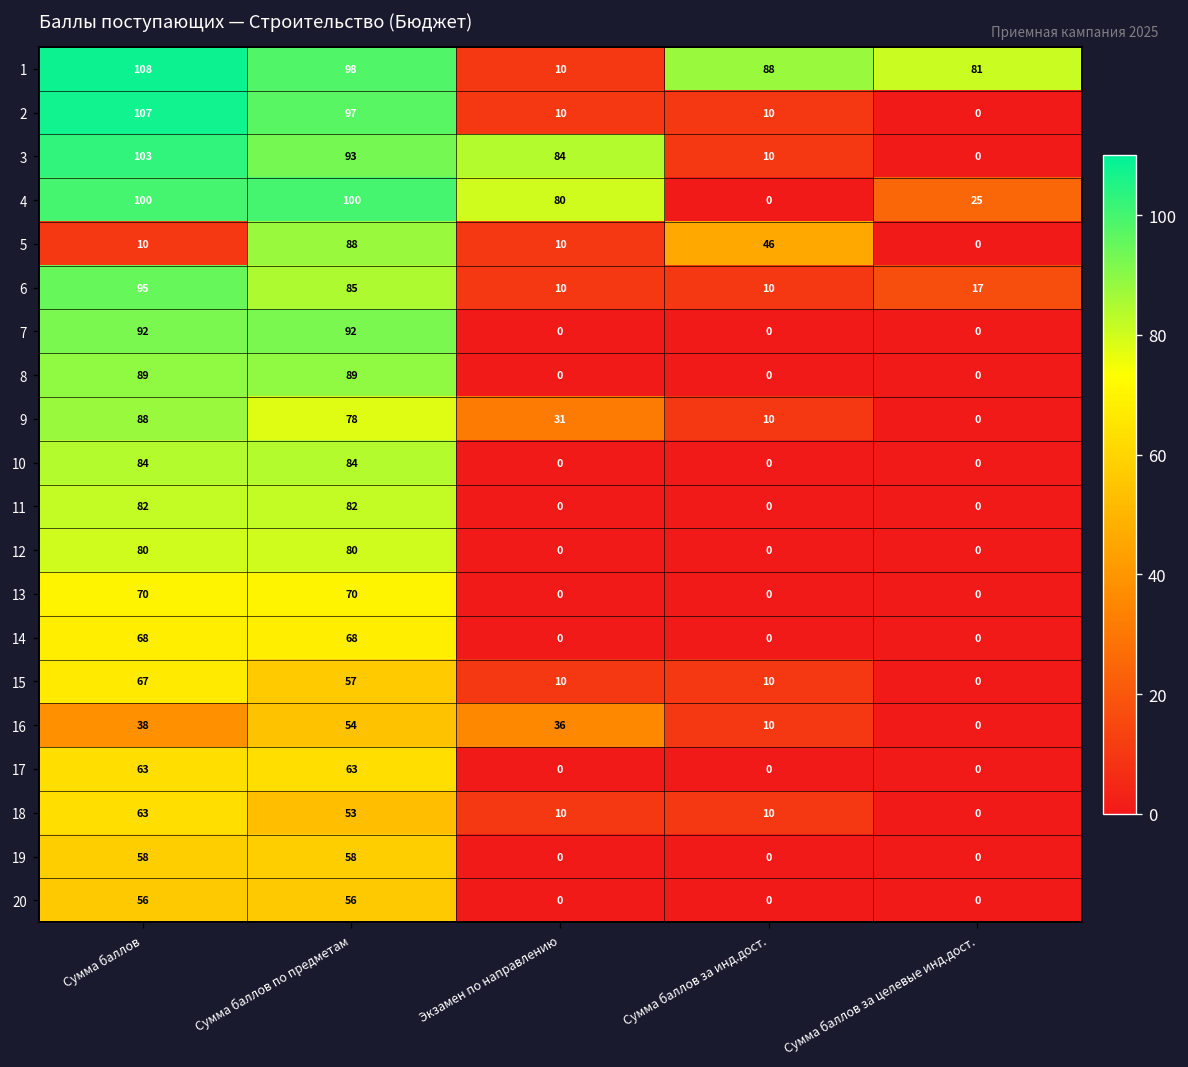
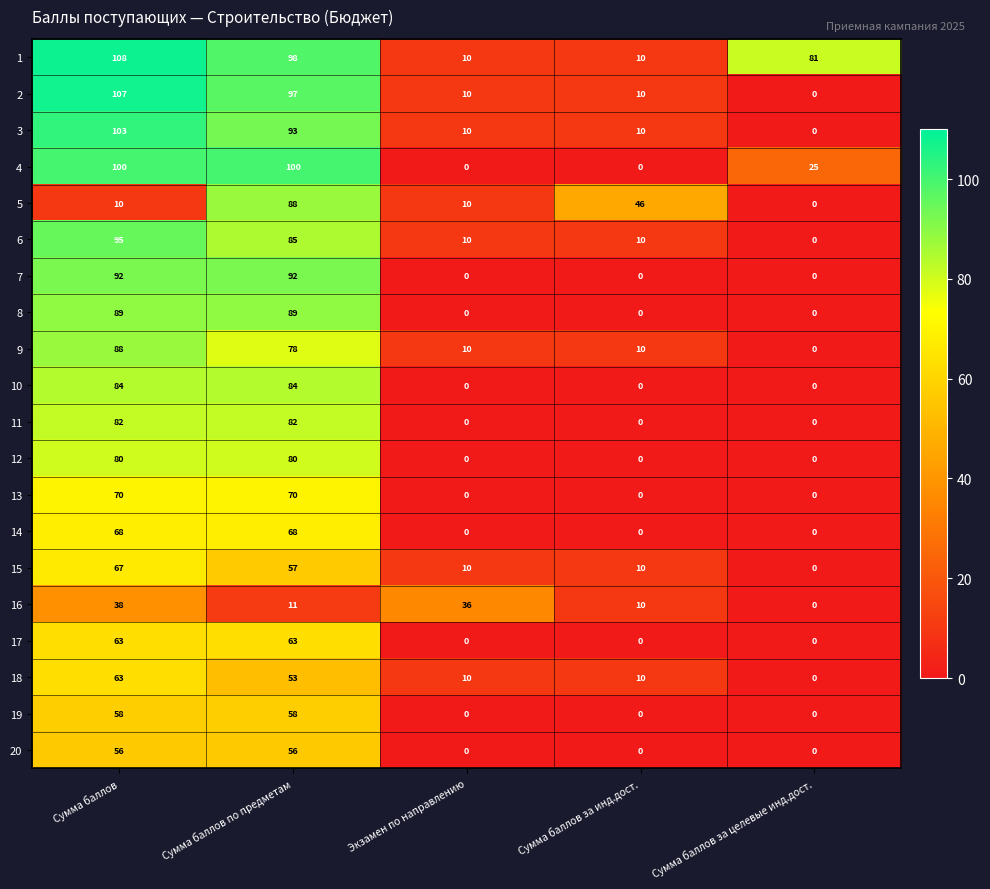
  {
    "1": {
      "Сумма баллов": 108,
      "Сумма баллов по предметам": 98,
      "Экзамен по направлению": 10,
-     "Сумма баллов за инд.дост.": 88,
+     "Сумма баллов за инд.дост.": 10,
      "Сумма баллов за целевые инд.дост.": 81
    },
    "2": {
      "Сумма баллов": 107,
      "Сумма баллов по предметам": 97,
      "Экзамен по направлению": 10,
      "Сумма баллов за инд.дост.": 10,
      "Сумма баллов за целевые инд.дост.": 0
    },
    "3": {
      "Сумма баллов": 103,
      "Сумма баллов по предметам": 93,
-     "Экзамен по направлению": 84,
+     "Экзамен по направлению": 10,
      "Сумма баллов за инд.дост.": 10,
      "Сумма баллов за целевые инд.дост.": 0
    },
    "4": {
      "Сумма баллов": 100,
      "Сумма баллов по предметам": 100,
-     "Экзамен по направлению": 80,
+     "Экзамен по направлению": 0,
      "Сумма баллов за инд.дост.": 0,
      "Сумма баллов за целевые инд.дост.": 25
    },
    "5": {
      "Сумма баллов": 10,
      "Сумма баллов по предметам": 88,
      "Экзамен по направлению": 10,
      "Сумма баллов за инд.дост.": 46,
      "Сумма баллов за целевые инд.дост.": 0
    },
    "6": {
      "Сумма баллов": 95,
      "Сумма баллов по предметам": 85,
      "Экзамен по направлению": 10,
      "Сумма баллов за инд.дост.": 10,
-     "Сумма баллов за целевые инд.дост.": 17
+     "Сумма баллов за целевые инд.дост.": 0
    },
    "7": {
      "Сумма баллов": 92,
      "Сумма баллов по предметам": 92,
      "Экзамен по направлению": 0,
      "Сумма баллов за инд.дост.": 0,
      "Сумма баллов за целевые инд.дост.": 0
    },
    "8": {
      "Сумма баллов": 89,
      "Сумма баллов по предметам": 89,
      "Экзамен по направлению": 0,
      "Сумма баллов за инд.дост.": 0,
      "Сумма баллов за целевые инд.дост.": 0
    },
    "9": {
      "Сумма баллов": 88,
      "Сумма баллов по предметам": 78,
-     "Экзамен по направлению": 31,
+     "Экзамен по направлению": 10,
      "Сумма баллов за инд.дост.": 10,
      "Сумма баллов за целевые инд.дост.": 0
    },
    "10": {
      "Сумма баллов": 84,
      "Сумма баллов по предметам": 84,
      "Экзамен по направлению": 0,
      "Сумма баллов за инд.дост.": 0,
      "Сумма баллов за целевые инд.дост.": 0
    },
    "11": {
      "Сумма баллов": 82,
      "Сумма баллов по предметам": 82,
      "Экзамен по направлению": 0,
      "Сумма баллов за инд.дост.": 0,
      "Сумма баллов за целевые инд.дост.": 0
    },
    "12": {
      "Сумма баллов": 80,
      "Сумма баллов по предметам": 80,
      "Экзамен по направлению": 0,
      "Сумма баллов за инд.дост.": 0,
      "Сумма баллов за целевые инд.дост.": 0
    },
    "13": {
      "Сумма баллов": 70,
      "Сумма баллов по предметам": 70,
      "Экзамен по направлению": 0,
      "Сумма баллов за инд.дост.": 0,
      "Сумма баллов за целевые инд.дост.": 0
    },
    "14": {
      "Сумма баллов": 68,
      "Сумма баллов по предметам": 68,
      "Экзамен по направлению": 0,
      "Сумма баллов за инд.дост.": 0,
      "Сумма баллов за целевые инд.дост.": 0
    },
    "15": {
      "Сумма баллов": 67,
      "Сумма баллов по предметам": 57,
      "Экзамен по направлению": 10,
      "Сумма баллов за инд.дост.": 10,
      "Сумма баллов за целевые инд.дост.": 0
    },
    "16": {
      "Сумма баллов": 38,
-     "Сумма баллов по предметам": 54,
+     "Сумма баллов по предметам": 11,
      "Экзамен по направлению": 36,
      "Сумма баллов за инд.дост.": 10,
      "Сумма баллов за целевые инд.дост.": 0
    },
    "17": {
      "Сумма баллов": 63,
      "Сумма баллов по предметам": 63,
      "Экзамен по направлению": 0,
      "Сумма баллов за инд.дост.": 0,
      "Сумма баллов за целевые инд.дост.": 0
    },
    "18": {
      "Сумма баллов": 63,
      "Сумма баллов по предметам": 53,
      "Экзамен по направлению": 10,
      "Сумма баллов за инд.дост.": 10,
      "Сумма баллов за целевые инд.дост.": 0
    },
    "19": {
      "Сумма баллов": 58,
      "Сумма баллов по предметам": 58,
      "Экзамен по направлению": 0,
      "Сумма баллов за инд.дост.": 0,
      "Сумма баллов за целевые инд.дост.": 0
    },
    "20": {
      "Сумма баллов": 56,
      "Сумма баллов по предметам": 56,
      "Экзамен по направлению": 0,
      "Сумма баллов за инд.дост.": 0,
      "Сумма баллов за целевые инд.дост.": 0
    }
  }
